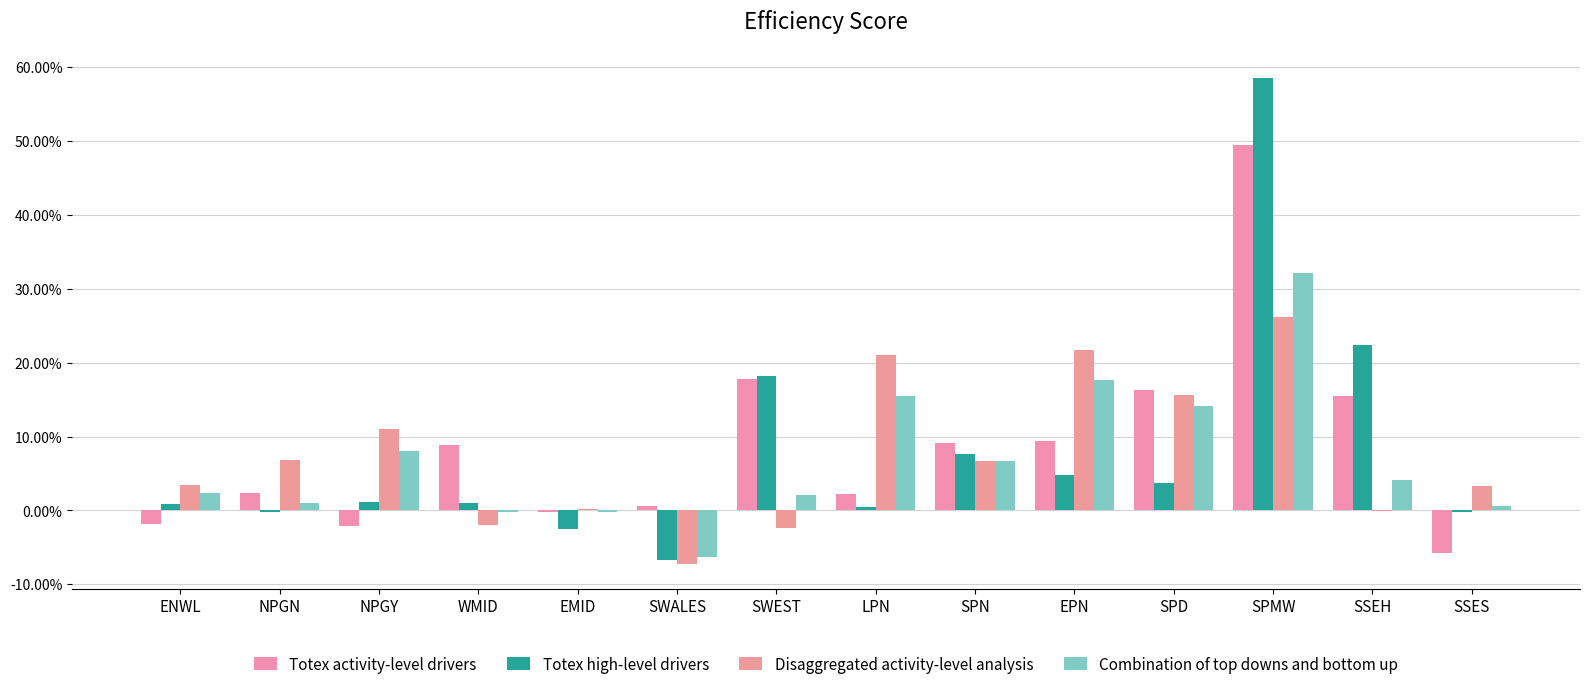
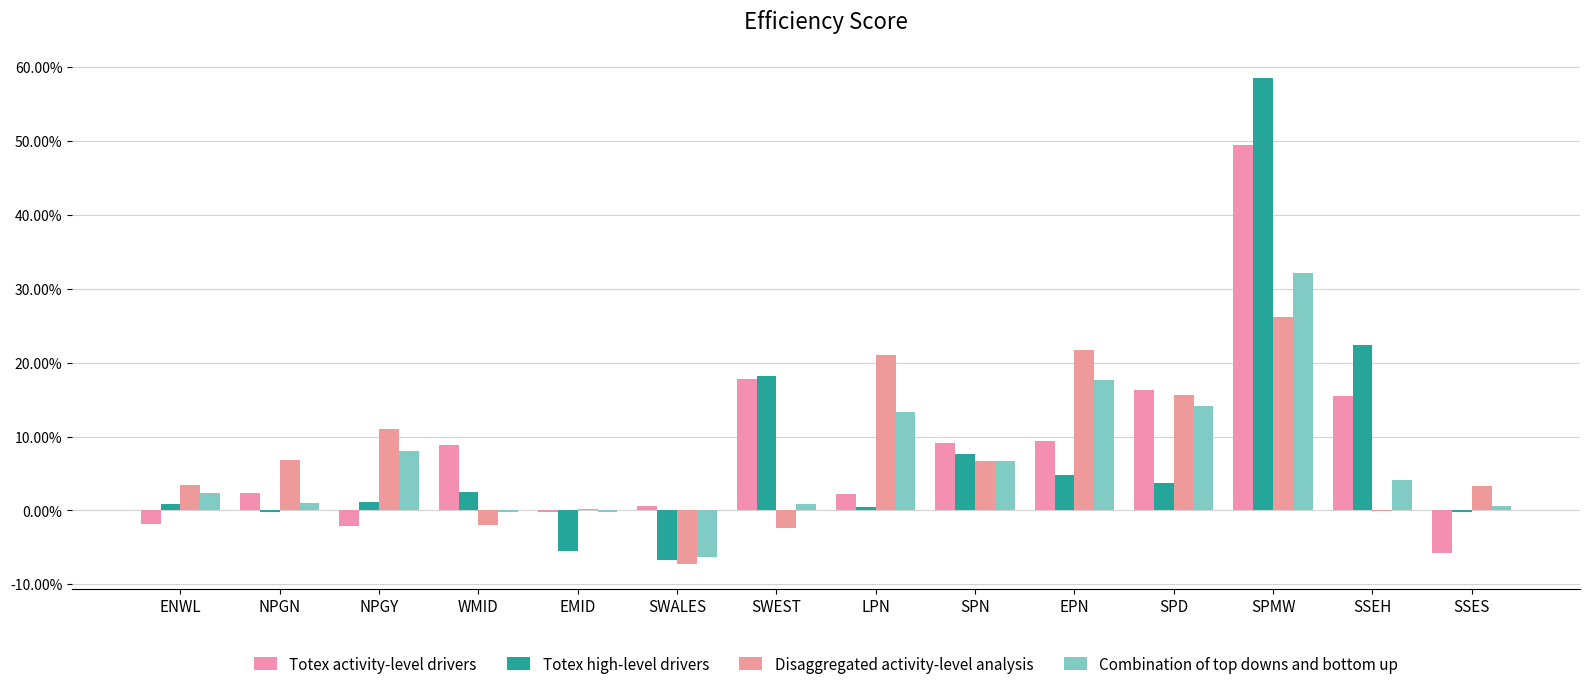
  {
    "Totex high-level drivers": {
      "ENWL": "1%",
      "NPGY": "1%",
-     "WMID": "1%",
-     "EMID": "-3%",
+     "WMID": "2%",
+     "EMID": "-5%",
      "SWALES": "-7%",
      "SWEST": "18%",
      "LPN": "0%",
      "SPN": "8%",
      "EPN": "5%",
      "SPD": "4%",
      "SPMW": "59%",
      "SSEH": "22%"
    },
    "Combination of top downs and bottom up": {
      "ENWL": "2%",
      "NPGN": "1%",
      "NPGY": "8%",
      "SWALES": "-6%",
-     "SWEST": "2%",
-     "LPN": "15%",
+     "SWEST": "1%",
+     "LPN": "13%",
      "SPN": "7%",
      "EPN": "18%",
      "SPD": "14%",
      "SPMW": "32%",
      "SSEH": "4%",
      "SSES": "1%"
    }
  }
